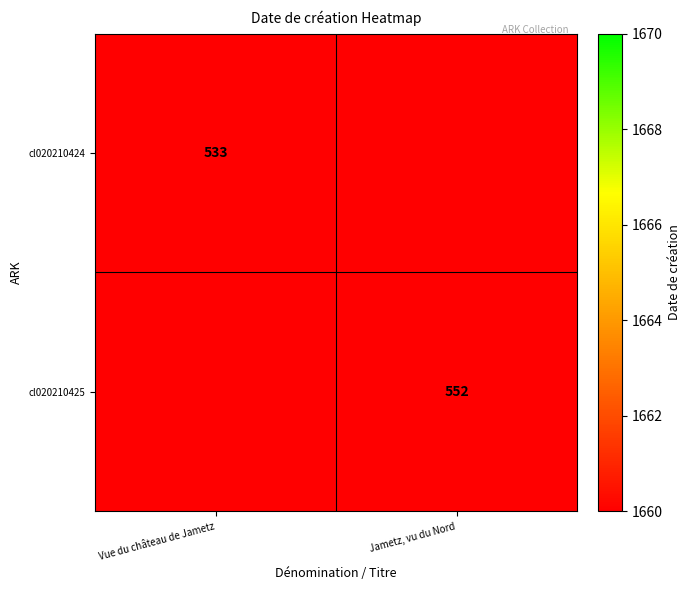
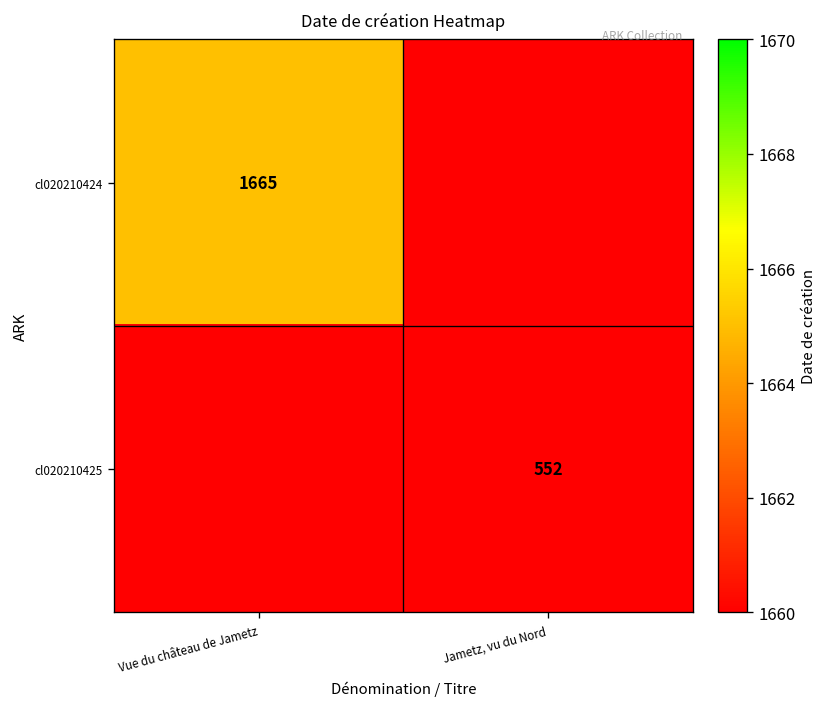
  {
    "cl020210424": {
-     "Vue du château de Jametz": 533
+     "Vue du château de Jametz": 1665
    },
    "cl020210425": {
      "Jametz, vu du Nord": 552
    }
  }
